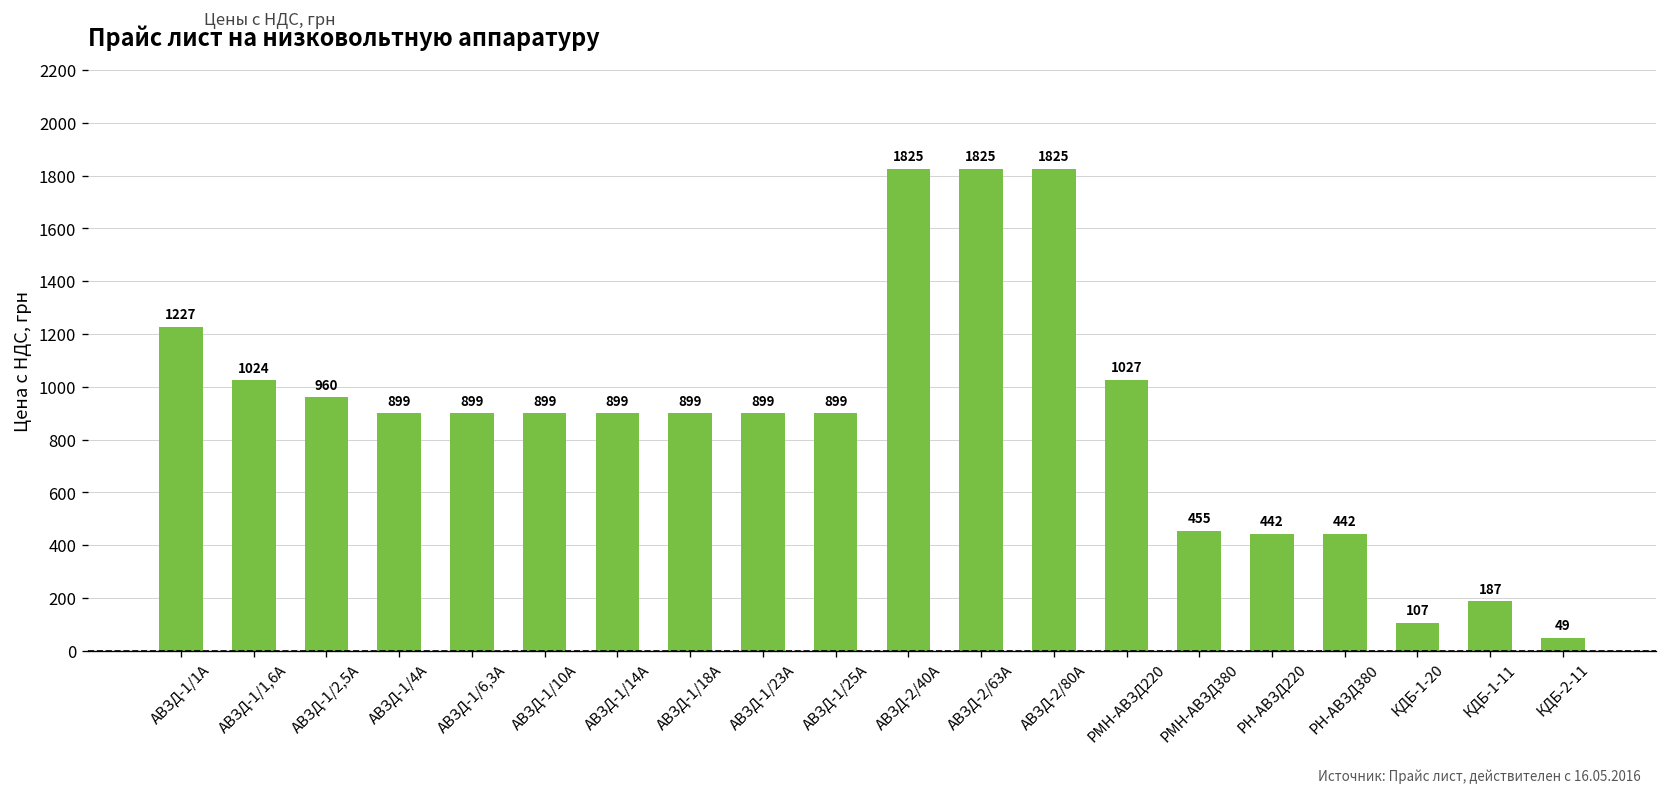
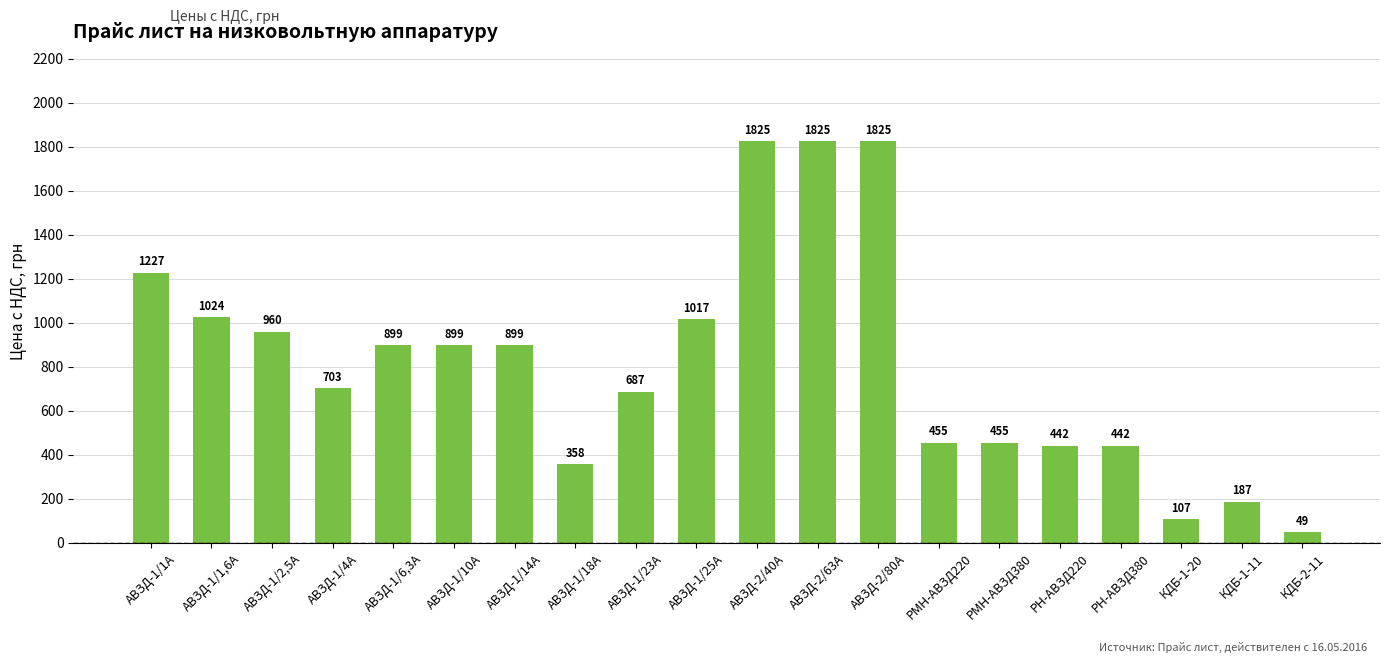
  {
    "АВЗД-1/1А": 1227,
    "АВЗД-1/1,6А": 1024,
    "АВЗД-1/2,5А": 960,
-   "АВЗД-1/4А": 899,
+   "АВЗД-1/4А": 703,
    "АВЗД-1/6,3А": 899,
    "АВЗД-1/10А": 899,
    "АВЗД-1/14А": 899,
-   "АВЗД-1/18А": 899,
-   "АВЗД-1/23А": 899,
-   "АВЗД-1/25А": 899,
+   "АВЗД-1/18А": 358,
+   "АВЗД-1/23А": 687,
+   "АВЗД-1/25А": 1017,
    "АВЗД-2/40А": 1825,
    "АВЗД-2/63А": 1825,
    "АВЗД-2/80А": 1825,
-   "РМН-АВЗД220": 1027,
+   "РМН-АВЗД220": 455,
    "РМН-АВЗД380": 455,
    "РН-АВЗД220": 442,
    "РН-АВЗД380": 442,
    "КДБ-1-20": 107,
    "КДБ-1-11": 187,
    "КДБ-2-11": 49
  }
